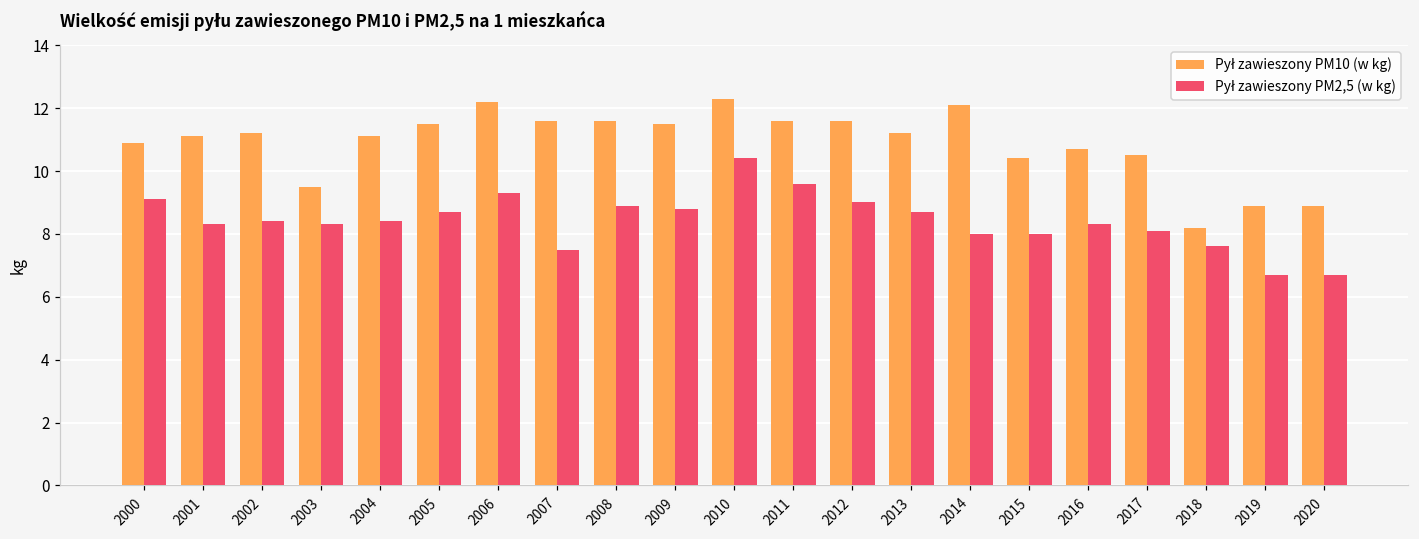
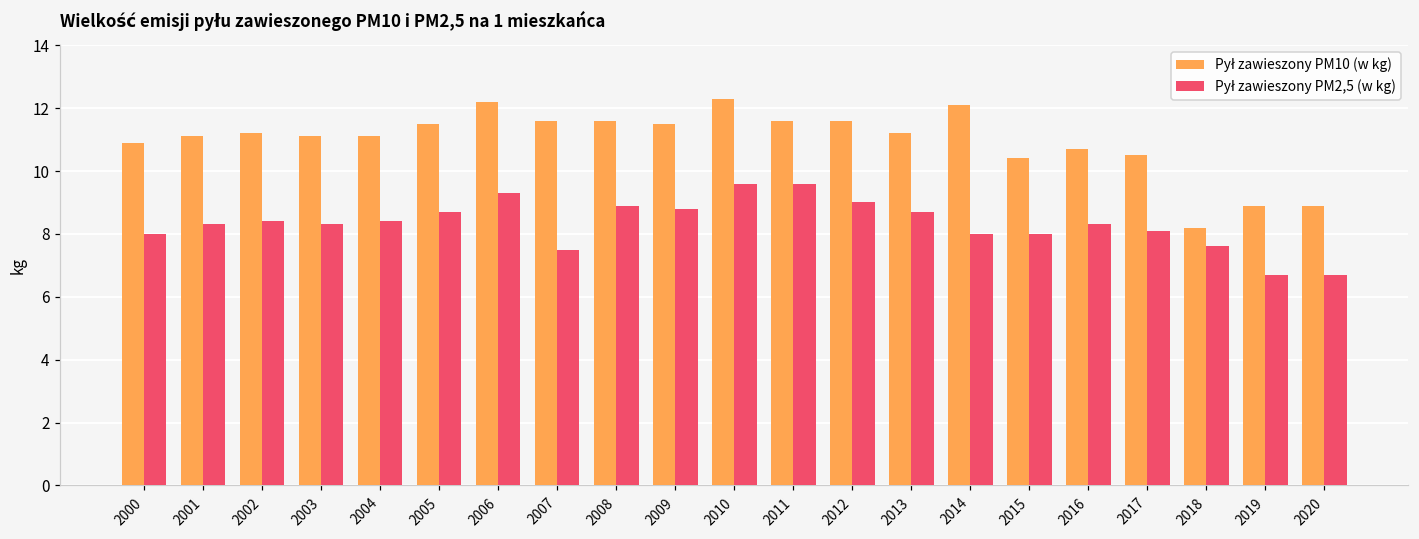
  {
    "Pył zawieszony PM10 (w kg)": {
      "2000": 10.9,
      "2001": 11.1,
      "2002": 11.2,
-     "2003": 9.5,
+     "2003": 11.1,
      "2004": 11.1,
      "2005": 11.5,
      "2006": 12.2,
      "2007": 11.6,
      "2008": 11.6,
      "2009": 11.5,
      "2010": 12.3,
      "2011": 11.6,
      "2012": 11.6,
      "2013": 11.2,
      "2014": 12.1,
      "2015": 10.4,
      "2016": 10.7,
      "2017": 10.5,
      "2018": 8.2,
      "2019": 8.9,
      "2020": 8.9
    },
    "Pył zawieszony PM2,5 (w kg)": {
-     "2000": 9.1,
+     "2000": 8.0,
      "2001": 8.3,
      "2002": 8.4,
      "2003": 8.3,
      "2004": 8.4,
      "2005": 8.7,
      "2006": 9.3,
      "2007": 7.5,
      "2008": 8.9,
      "2009": 8.8,
-     "2010": 10.4,
+     "2010": 9.6,
      "2011": 9.6,
      "2012": 9.0,
      "2013": 8.7,
      "2014": 8.0,
      "2015": 8.0,
      "2016": 8.3,
      "2017": 8.1,
      "2018": 7.6,
      "2019": 6.7,
      "2020": 6.7
    }
  }
